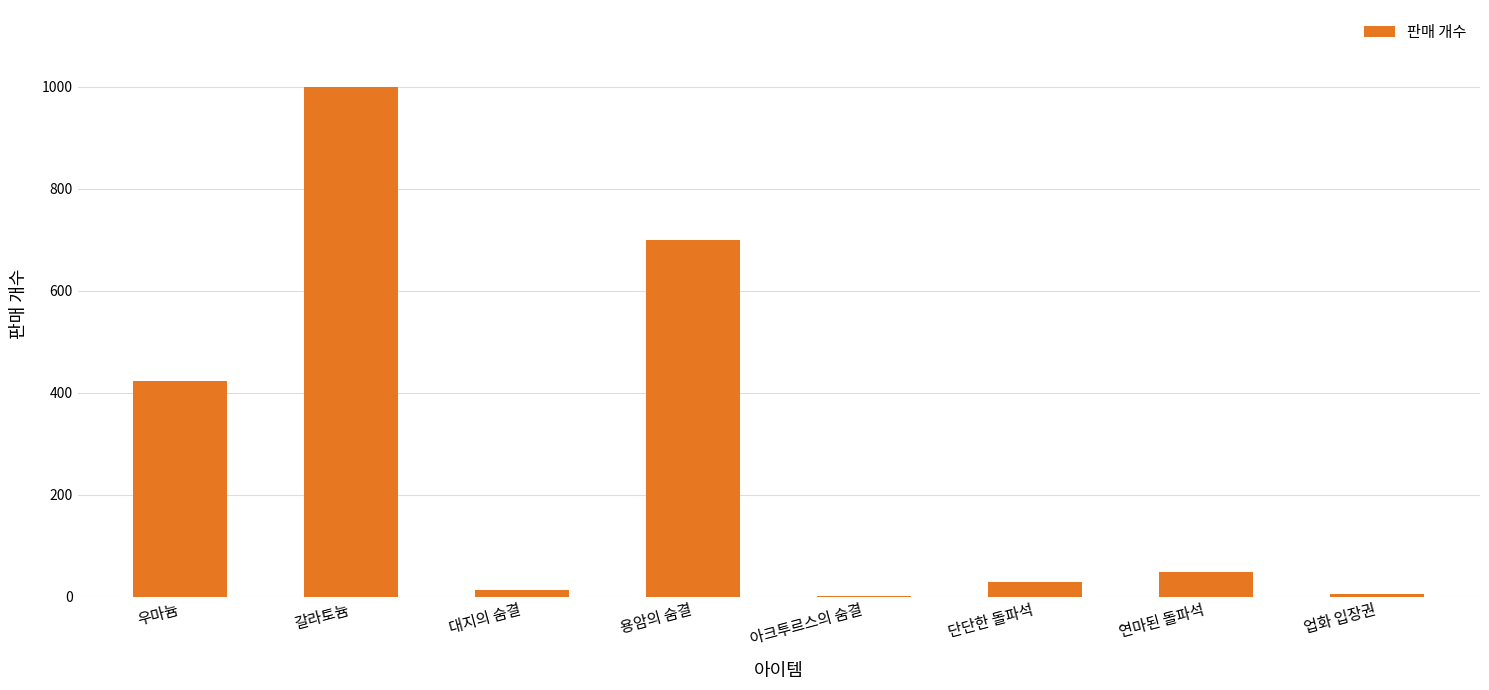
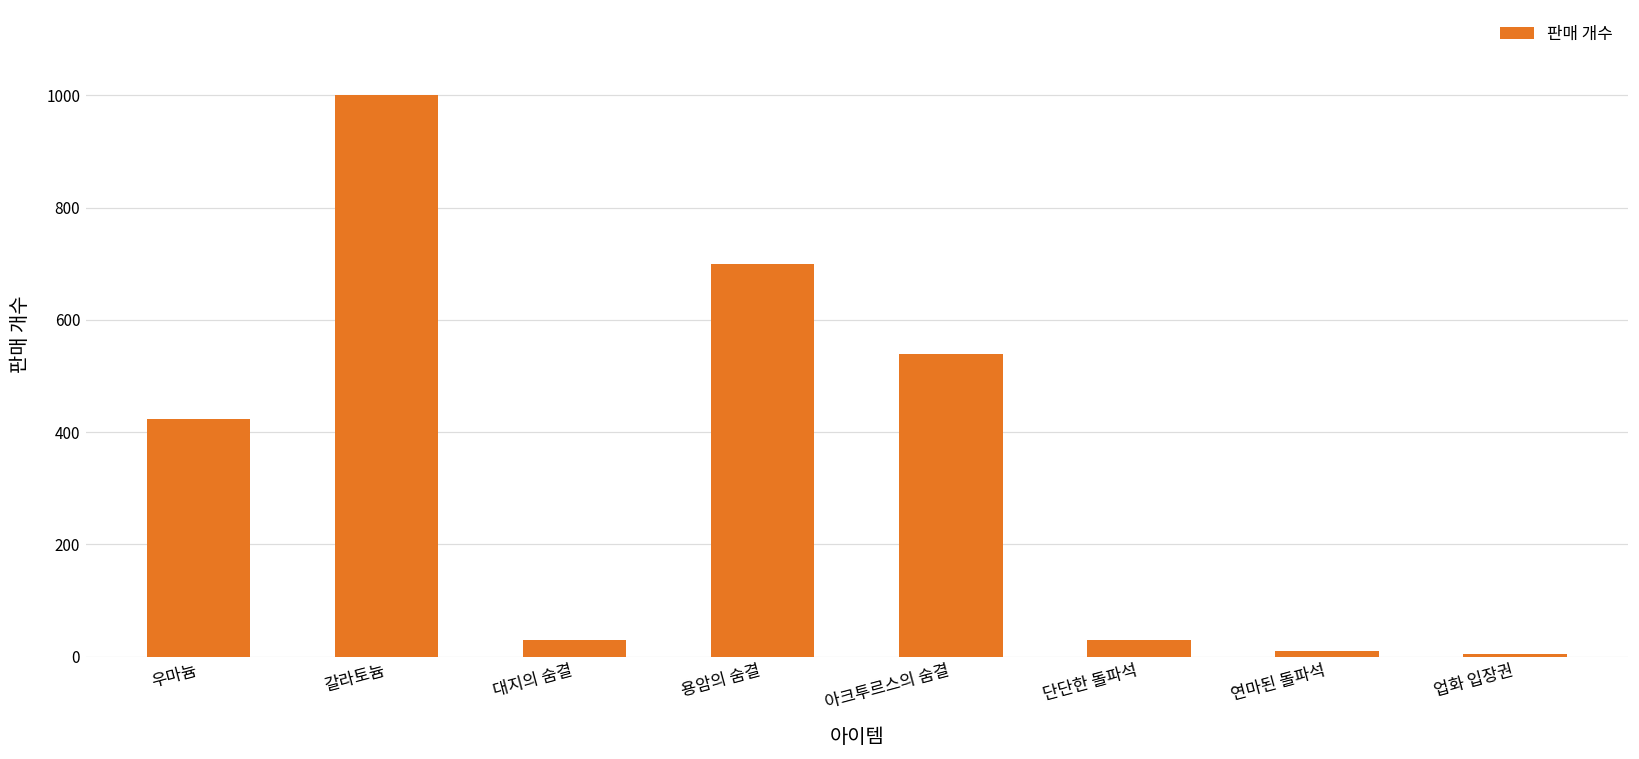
  {
    "우마늄": 420,
    "갈라토늄": 1000,
-   "대지의 숨결": 10,
+   "대지의 숨결": 30,
    "용암의 숨결": 700,
-   "아크투르스의 숨결": 0,
+   "아크투르스의 숨결": 540,
    "단단한 돌파석": 30,
-   "연마된 돌파석": 50,
+   "연마된 돌파석": 10,
    "업화 입장권": 10
  }
